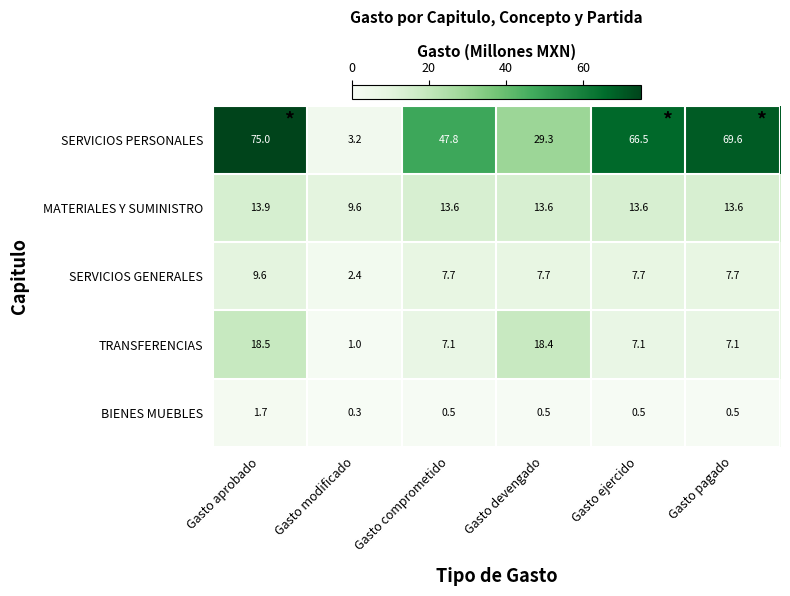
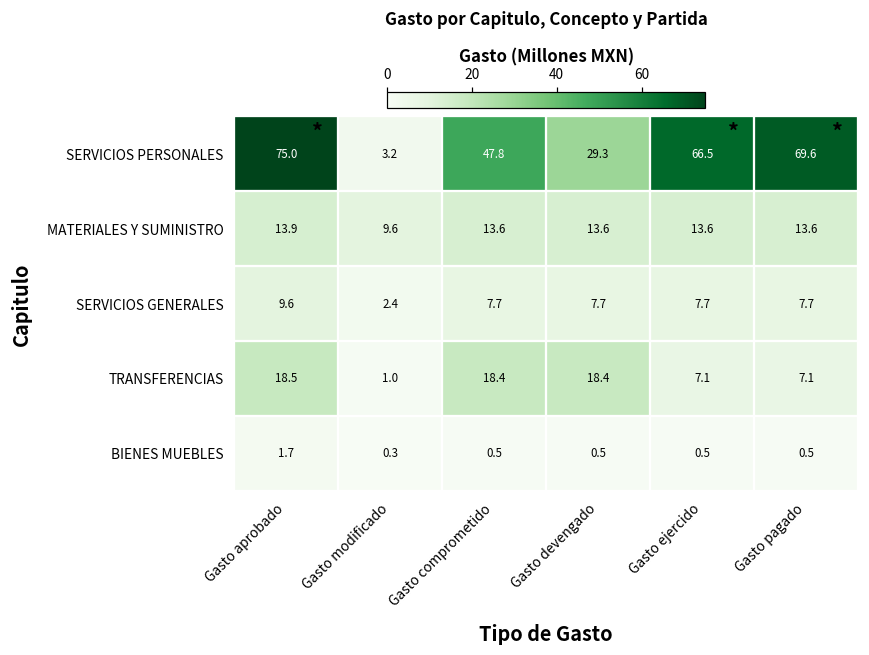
  {
    "SERVICIOS PERSONALES": {
      "Gasto modificado": 3.2,
      "Gasto comprometido": 47.8,
      "Gasto devengado": 29.3
    },
    "MATERIALES Y SUMINISTRO": {
      "Gasto aprobado": 13.9,
      "Gasto modificado": 9.6,
      "Gasto comprometido": 13.6,
      "Gasto devengado": 13.6,
      "Gasto ejercido": 13.6,
      "Gasto pagado": 13.6
    },
    "SERVICIOS GENERALES": {
      "Gasto aprobado": 9.6,
      "Gasto modificado": 2.4,
      "Gasto comprometido": 7.7,
      "Gasto devengado": 7.7,
      "Gasto ejercido": 7.7,
      "Gasto pagado": 7.7
    },
    "TRANSFERENCIAS": {
      "Gasto aprobado": 18.5,
      "Gasto modificado": 1.0,
-     "Gasto comprometido": 7.1,
+     "Gasto comprometido": 18.4,
      "Gasto devengado": 18.4,
      "Gasto ejercido": 7.1,
      "Gasto pagado": 7.1
    },
    "BIENES MUEBLES": {
      "Gasto aprobado": 1.7,
      "Gasto modificado": 0.3,
      "Gasto comprometido": 0.5,
      "Gasto devengado": 0.5,
      "Gasto ejercido": 0.5,
      "Gasto pagado": 0.5
    }
  }
